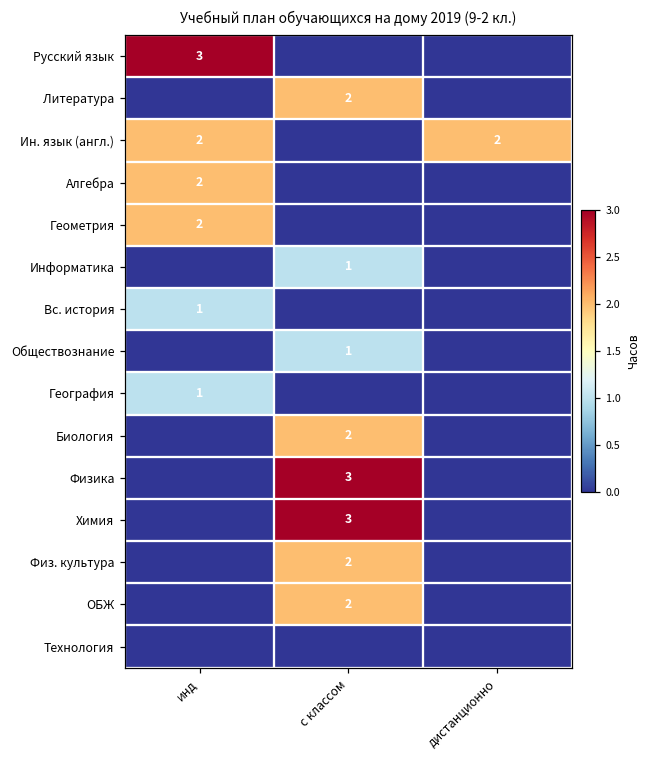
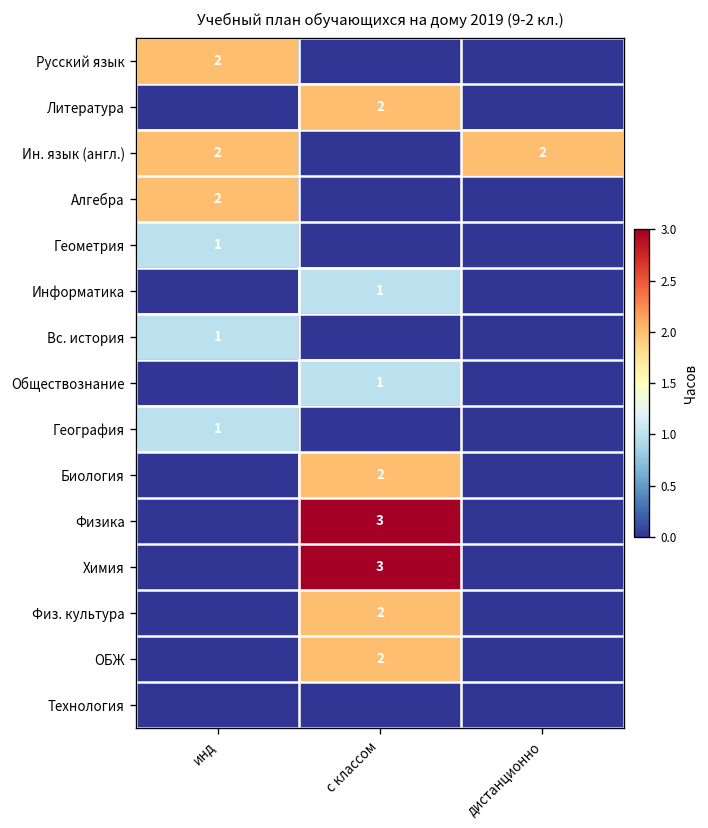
  {
    "Русский язык": {
-     "инд": 3
+     "инд": 2
    },
    "Литература": {
      "с классом": 2
    },
    "Ин. язык (англ.)": {
      "инд": 2,
      "дистанционно": 2
    },
    "Алгебра": {
      "инд": 2
    },
    "Геометрия": {
-     "инд": 2
+     "инд": 1
    },
    "Информатика": {
      "с классом": 1
    },
    "Вс. история": {
      "инд": 1
    },
    "Обществознание": {
      "с классом": 1
    },
    "География": {
      "инд": 1
    },
    "Биология": {
      "с классом": 2
    },
    "Физика": {
      "с классом": 3
    },
    "Химия": {
      "с классом": 3
    },
    "Физ. культура": {
      "с классом": 2
    },
    "ОБЖ": {
      "с классом": 2
    }
  }
